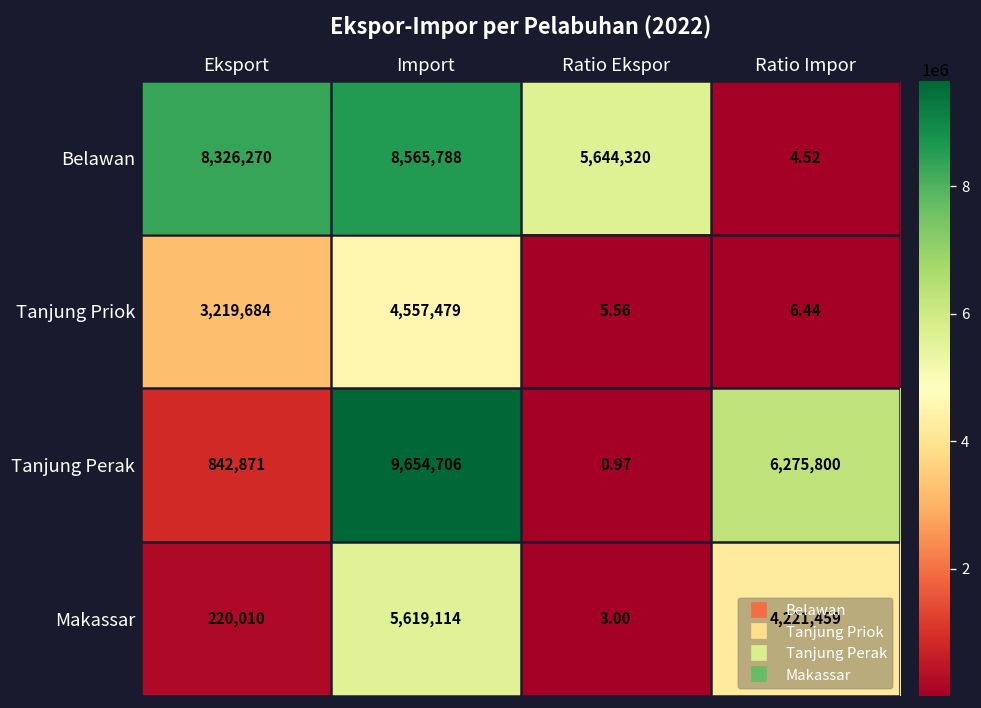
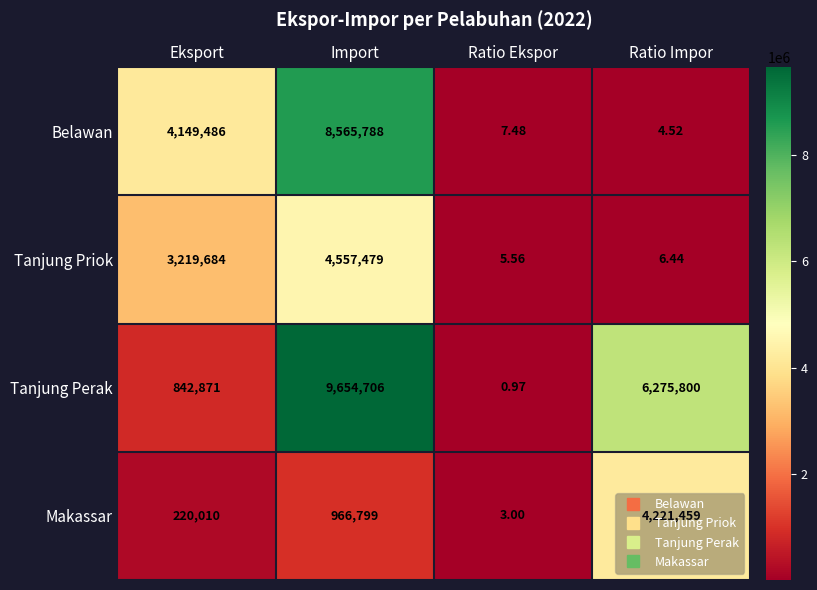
  {
    "Belawan": {
-     "Eksport": "8,326,270",
+     "Eksport": "4,149,486",
      "Import": "8,565,788",
-     "Ratio Ekspor": "5,644,320",
+     "Ratio Ekspor": "7.48",
      "Ratio Impor": "4.52"
    },
    "Tanjung Priok": {
      "Eksport": "3,219,684",
      "Import": "4,557,479",
      "Ratio Ekspor": "5.56",
      "Ratio Impor": "6.44"
    },
    "Tanjung Perak": {
      "Eksport": "842,871",
      "Import": "9,654,706",
      "Ratio Ekspor": "0.97",
      "Ratio Impor": "6,275,800"
    },
    "Makassar": {
      "Eksport": "220,010",
-     "Import": "5,619,114",
+     "Import": "966,799",
      "Ratio Ekspor": "3.00"
    }
  }
